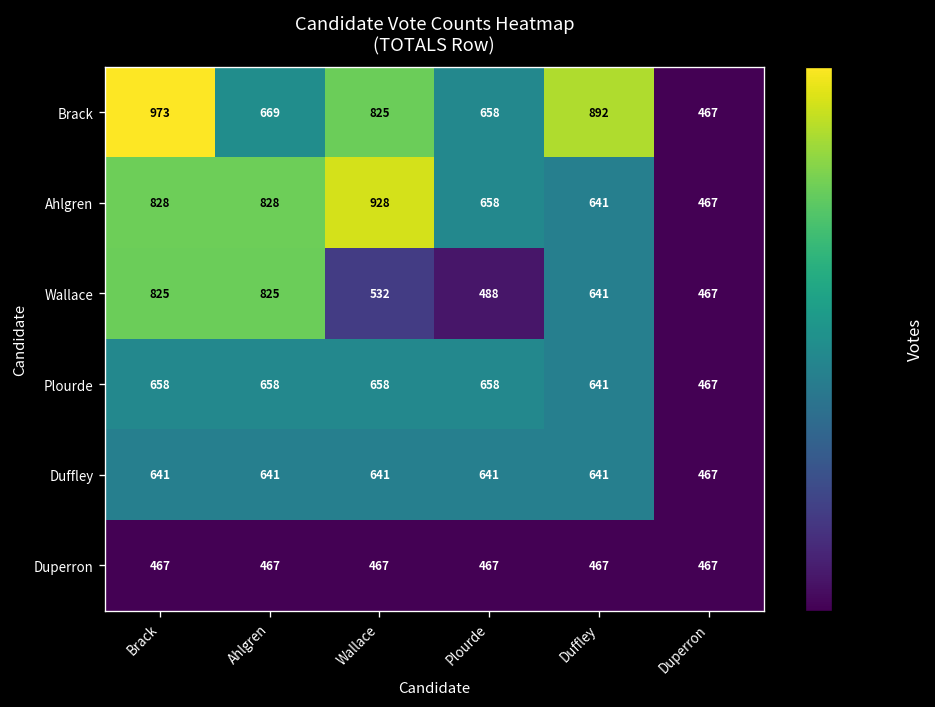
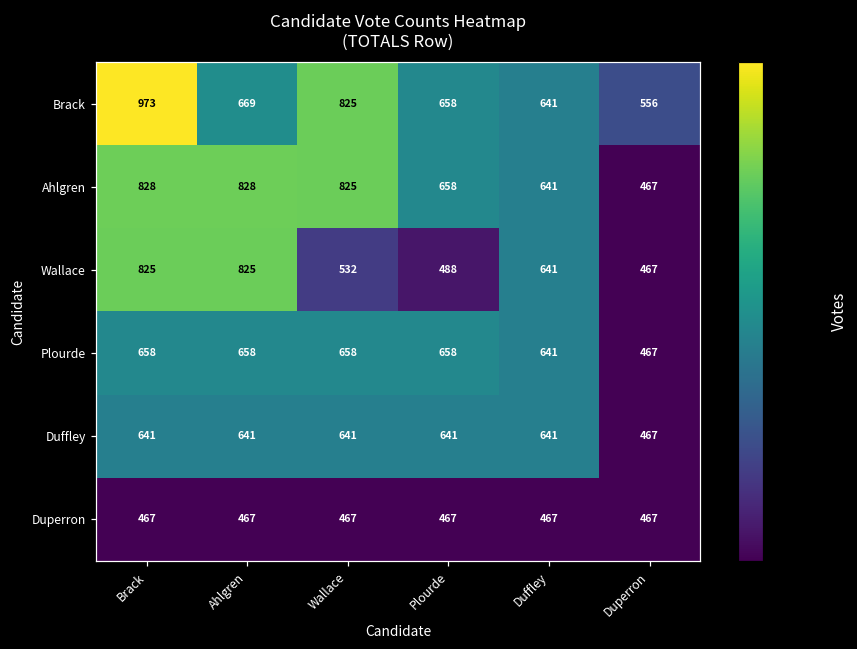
  {
    "Brack": {
      "Brack": 973,
      "Ahlgren": 669,
      "Wallace": 825,
      "Plourde": 658,
-     "Duffley": 892,
-     "Duperron": 467
+     "Duffley": 641,
+     "Duperron": 556
    },
    "Ahlgren": {
      "Brack": 828,
      "Ahlgren": 828,
-     "Wallace": 928,
+     "Wallace": 825,
      "Plourde": 658,
      "Duffley": 641,
      "Duperron": 467
    },
    "Wallace": {
      "Brack": 825,
      "Ahlgren": 825,
      "Wallace": 532,
      "Plourde": 488,
      "Duffley": 641,
      "Duperron": 467
    },
    "Plourde": {
      "Brack": 658,
      "Ahlgren": 658,
      "Wallace": 658,
      "Plourde": 658,
      "Duffley": 641,
      "Duperron": 467
    },
    "Duffley": {
      "Brack": 641,
      "Ahlgren": 641,
      "Wallace": 641,
      "Plourde": 641,
      "Duffley": 641,
      "Duperron": 467
    },
    "Duperron": {
      "Brack": 467,
      "Ahlgren": 467,
      "Wallace": 467,
      "Plourde": 467,
      "Duffley": 467,
      "Duperron": 467
    }
  }
